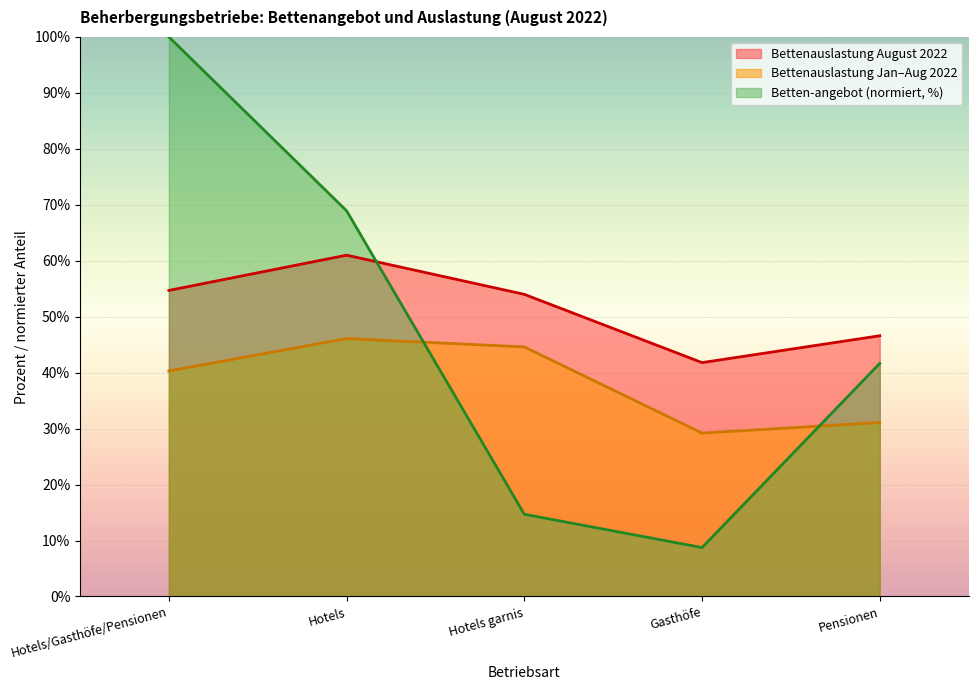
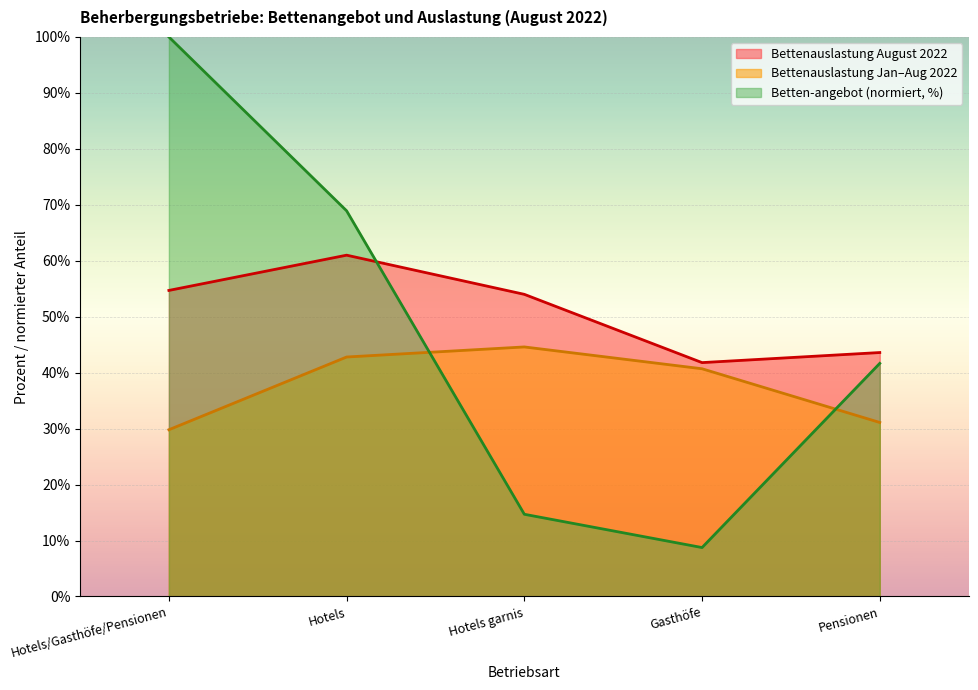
  {
    "Bettenauslastung August 2022": {
      "Hotels/Gasthöfe/Pensionen": "55%",
      "Hotels": "61%",
      "Hotels garnis": "54%",
      "Gasthöfe": "42%",
-     "Pensionen": "47%"
+     "Pensionen": "44%"
    },
    "Bettenauslastung Jan–Aug 2022": {
-     "Hotels/Gasthöfe/Pensionen": "40%",
-     "Hotels": "46%",
+     "Hotels/Gasthöfe/Pensionen": "30%",
+     "Hotels": "43%",
      "Hotels garnis": "45%",
-     "Gasthöfe": "29%",
+     "Gasthöfe": "41%",
      "Pensionen": "31%"
    },
    "Betten-angebot (normiert, %)": {
      "Hotels/Gasthöfe/Pensionen": "100%",
      "Hotels": "69%",
      "Hotels garnis": "15%",
      "Gasthöfe": "9%",
      "Pensionen": "42%"
    }
  }
